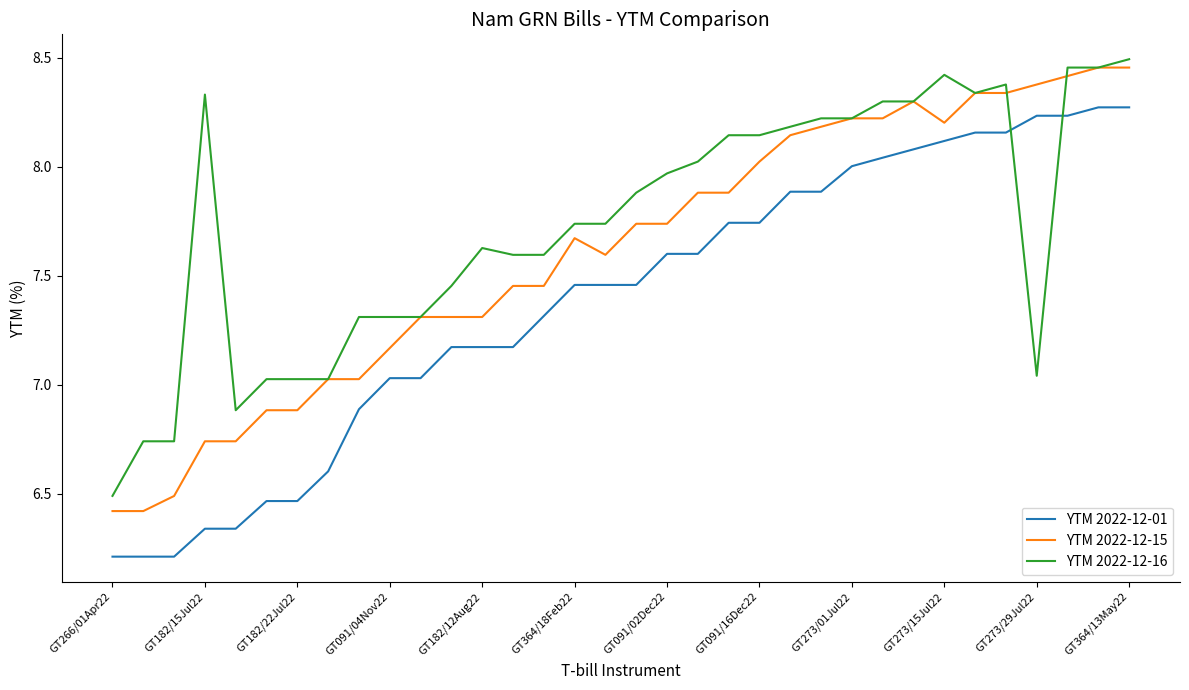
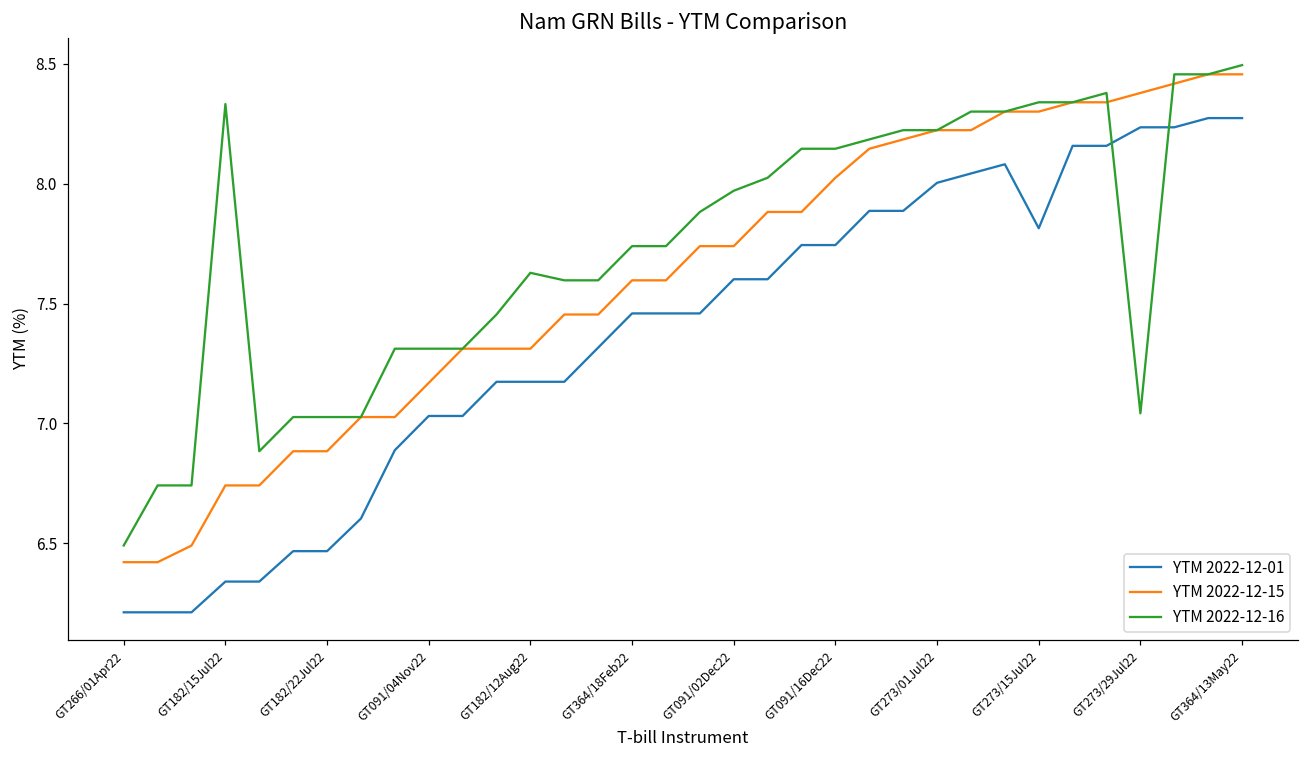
  {
    "YTM 2022-12-01": {
      "GT266/01Apr22": 6.21,
      "GT182/15Jul22": 6.34,
      "GT182/22Jul22": 6.47,
      "GT091/04Nov22": 7.03,
      "GT182/12Aug22": 7.17,
      "GT364/18Feb22": 7.46,
      "GT091/02Dec22": 7.60,
      "GT091/16Dec22": 7.74,
      "GT273/01Jul22": 8.00,
-     "GT273/15Jul22": 8.12,
+     "GT273/15Jul22": 7.81,
      "GT273/29Jul22": 8.23,
      "GT364/13May22": 8.27
    },
    "YTM 2022-12-15": {
      "GT266/01Apr22": 6.42,
      "GT182/15Jul22": 6.74,
      "GT182/22Jul22": 6.88,
      "GT091/04Nov22": 7.17,
      "GT182/12Aug22": 7.31,
-     "GT364/18Feb22": 7.67,
+     "GT364/18Feb22": 7.60,
      "GT091/02Dec22": 7.74,
      "GT091/16Dec22": 8.02,
-     "GT273/15Jul22": 8.20,
+     "GT273/15Jul22": 8.30,
      "GT273/29Jul22": 8.38,
      "GT364/13May22": 8.46
    },
    "YTM 2022-12-16": {
      "GT266/01Apr22": 6.49,
      "GT182/15Jul22": 8.33,
      "GT182/22Jul22": 7.03,
      "GT091/04Nov22": 7.31,
      "GT182/12Aug22": 7.63,
      "GT364/18Feb22": 7.74,
      "GT091/02Dec22": 7.97,
      "GT091/16Dec22": 8.15,
-     "GT273/15Jul22": 8.42,
+     "GT273/15Jul22": 8.34,
      "GT273/29Jul22": 7.04,
      "GT364/13May22": 8.49
    }
  }
